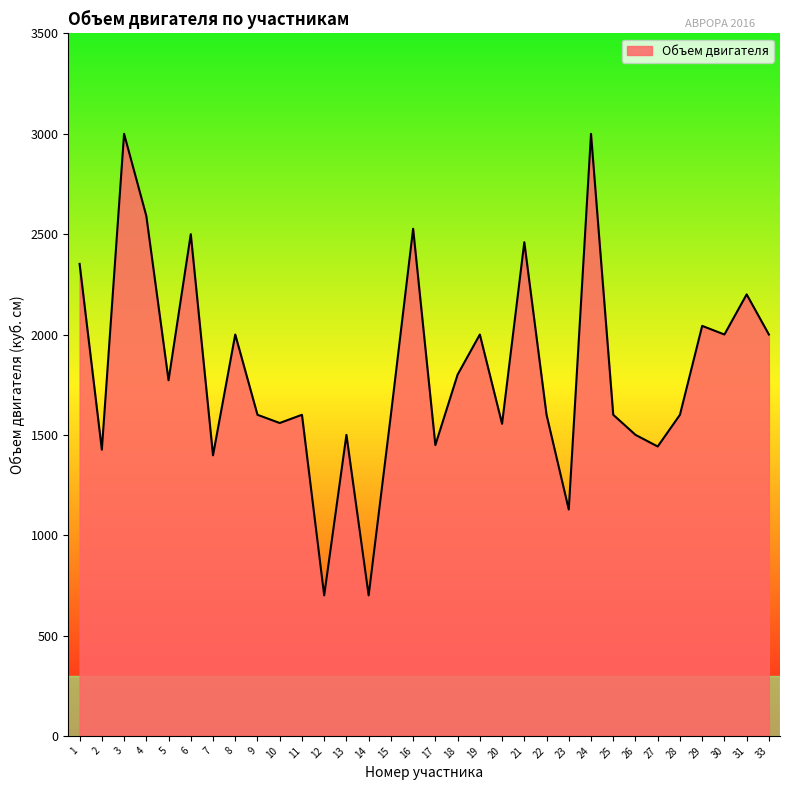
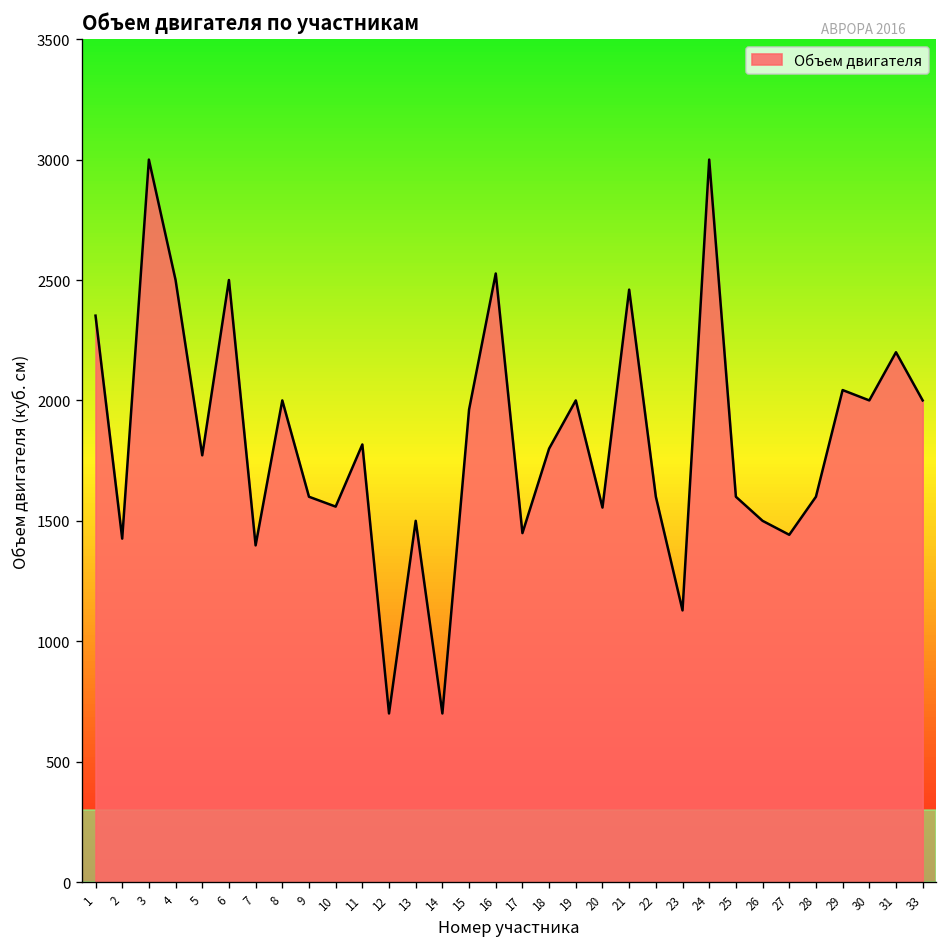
  {
    "1": 2350,
    "2": 1430,
    "3": 3000,
-   "4": 2590,
+   "4": 2500,
    "5": 1770,
    "6": 2500,
    "7": 1400,
    "8": 2000,
    "9": 1600,
    "10": 1560,
-   "11": 1600,
+   "11": 1820,
    "12": 700,
    "13": 1500,
    "14": 700,
-   "15": 1600,
+   "15": 1960,
    "16": 2530,
    "17": 1450,
    "18": 1800,
    "19": 2000,
    "20": 1560,
    "21": 2460,
    "22": 1600,
    "23": 1130,
    "24": 3000,
    "25": 1600,
    "26": 1500,
    "27": 1440,
    "28": 1600,
    "29": 2040,
    "30": 2000,
    "31": 2200,
    "33": 2000
  }
